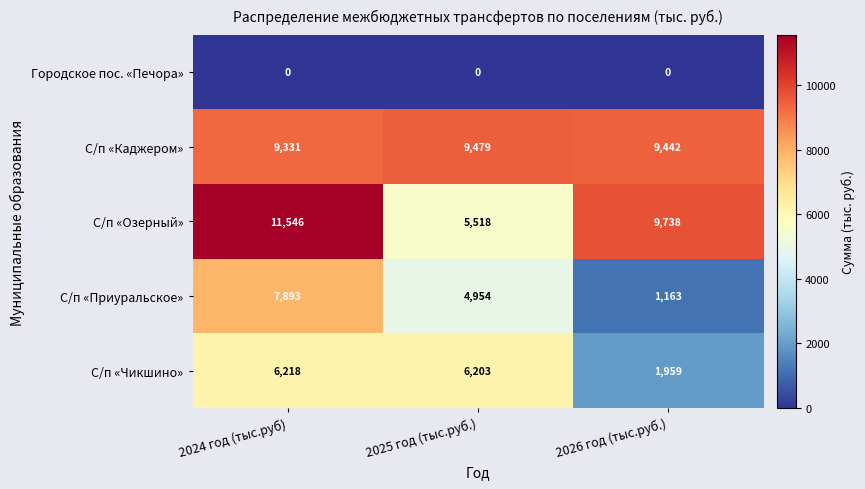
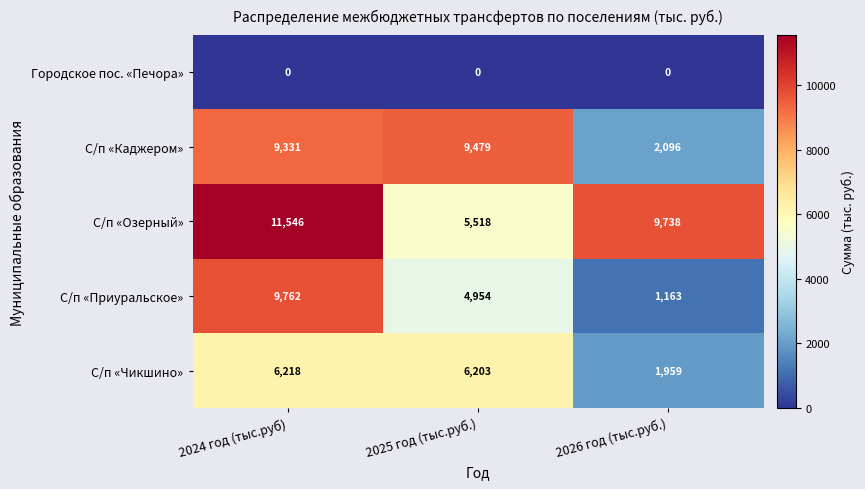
  {
    "Городское пос. «Печора»": {
      "2024 год (тыс.руб)": "0",
      "2025 год (тыс.руб.)": "0",
      "2026 год (тыс.руб.)": "0"
    },
    "С/п «Каджером»": {
      "2024 год (тыс.руб)": "9,331",
      "2025 год (тыс.руб.)": "9,479",
-     "2026 год (тыс.руб.)": "9,442"
+     "2026 год (тыс.руб.)": "2,096"
    },
    "С/п «Озерный»": {
      "2024 год (тыс.руб)": "11,546",
      "2025 год (тыс.руб.)": "5,518",
      "2026 год (тыс.руб.)": "9,738"
    },
    "С/п «Приуральское»": {
-     "2024 год (тыс.руб)": "7,893",
+     "2024 год (тыс.руб)": "9,762",
      "2025 год (тыс.руб.)": "4,954",
      "2026 год (тыс.руб.)": "1,163"
    },
    "С/п «Чикшино»": {
      "2024 год (тыс.руб)": "6,218",
      "2025 год (тыс.руб.)": "6,203",
      "2026 год (тыс.руб.)": "1,959"
    }
  }
